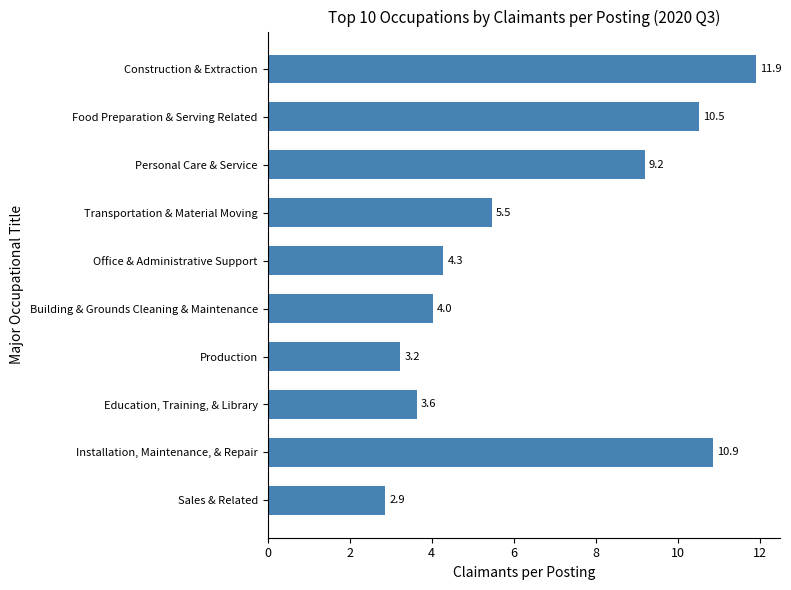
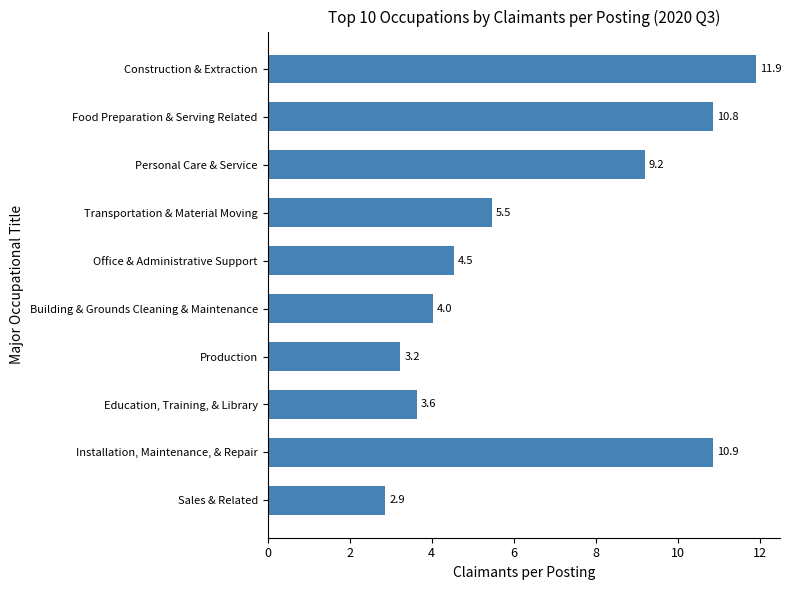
  {
    "Construction & Extraction": 11.9,
-   "Food Preparation & Serving Related": 10.5,
+   "Food Preparation & Serving Related": 10.8,
    "Personal Care & Service": 9.2,
    "Transportation & Material Moving": 5.5,
-   "Office & Administrative Support": 4.3,
+   "Office & Administrative Support": 4.5,
    "Building & Grounds Cleaning & Maintenance": 4.0,
    "Production": 3.2,
    "Education, Training, & Library": 3.6,
    "Installation, Maintenance, & Repair": 10.9,
    "Sales & Related": 2.9
  }
